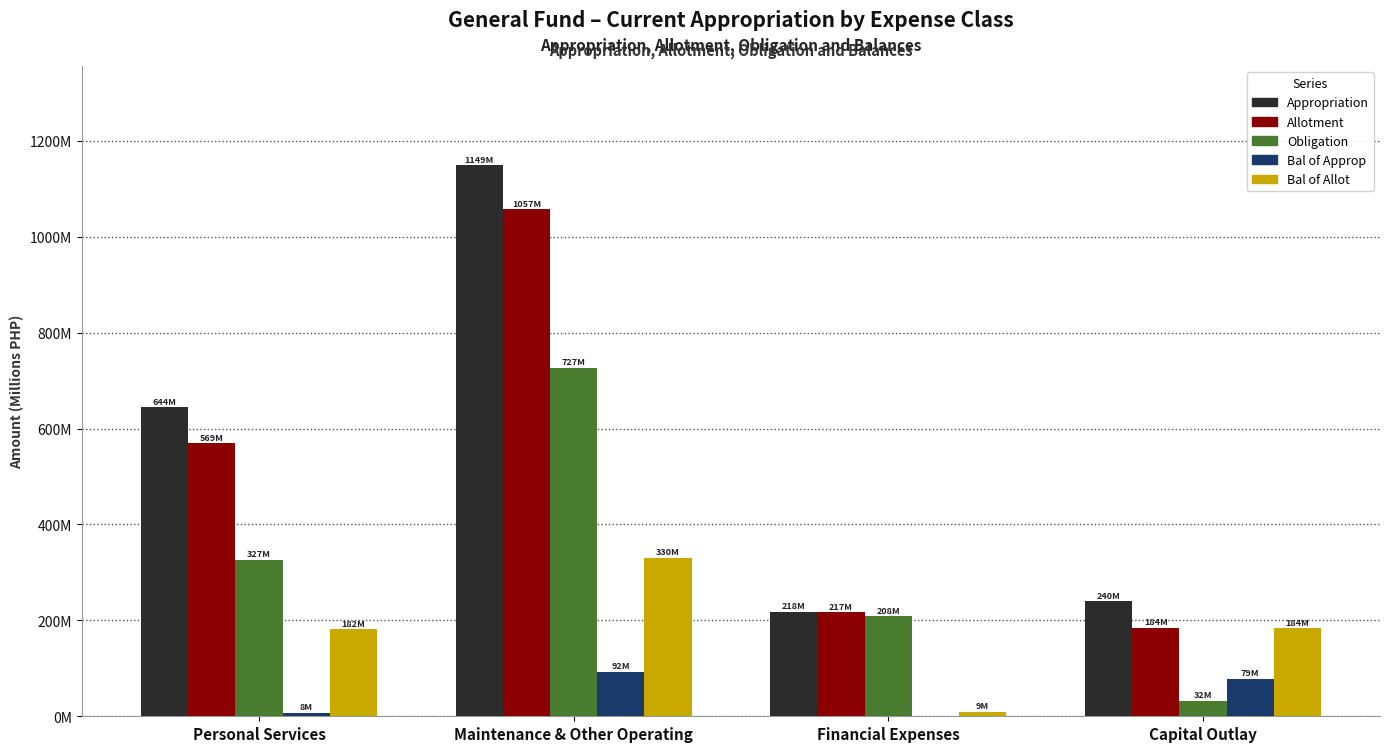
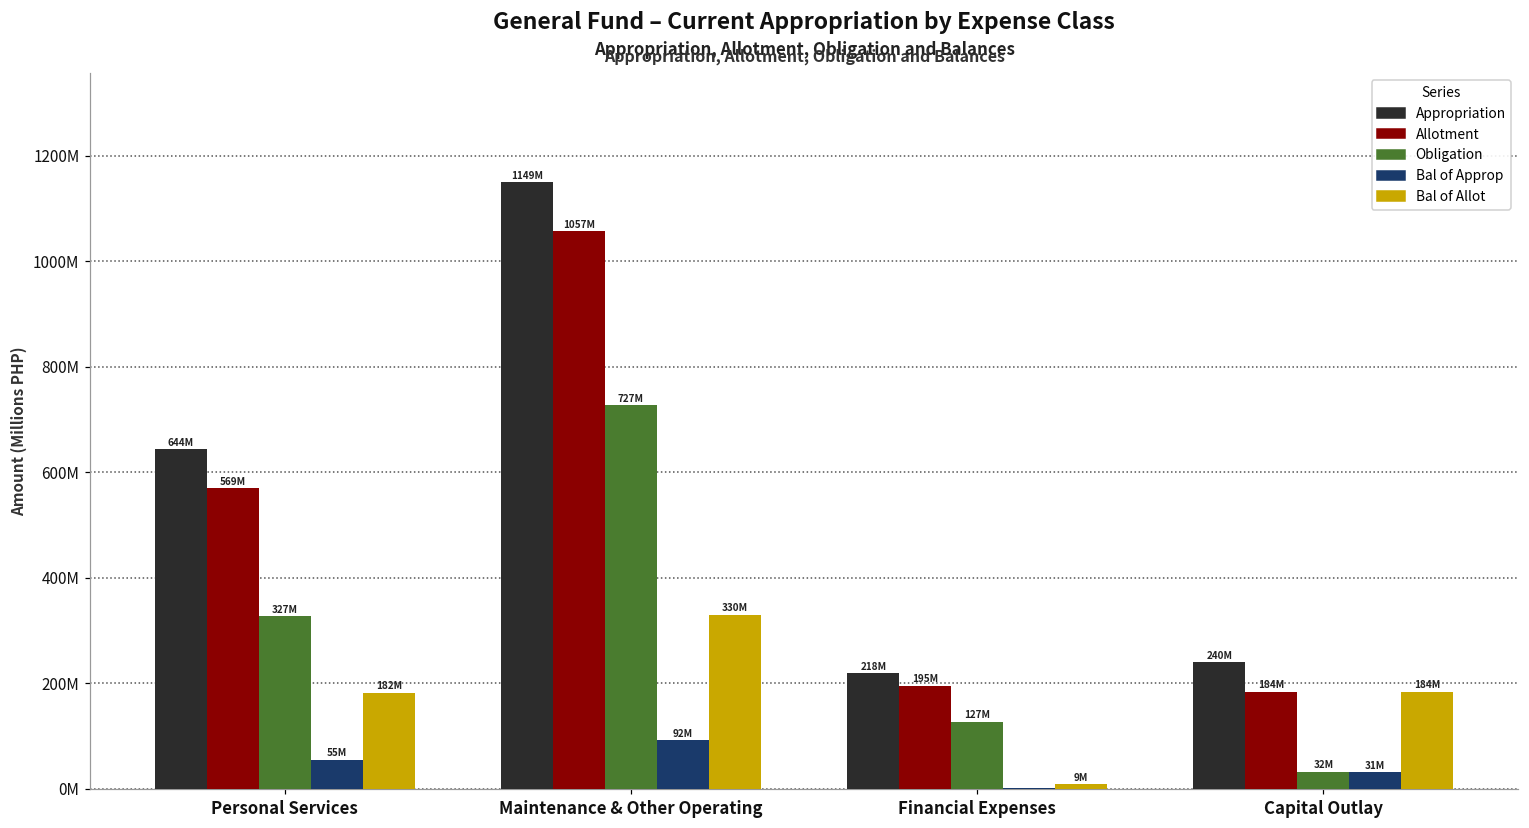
  {
    "Appropriation": {
      "Personal Services": "644M",
      "Maintenance & Other Operating": "1149M",
      "Financial Expenses": "218M",
      "Capital Outlay": "240M"
    },
    "Allotment": {
      "Personal Services": "569M",
      "Maintenance & Other Operating": "1057M",
-     "Financial Expenses": "217M",
+     "Financial Expenses": "195M",
      "Capital Outlay": "184M"
    },
    "Obligation": {
      "Personal Services": "327M",
      "Maintenance & Other Operating": "727M",
-     "Financial Expenses": "208M",
+     "Financial Expenses": "127M",
      "Capital Outlay": "32M"
    },
    "Bal of Approp": {
-     "Personal Services": "8M",
+     "Personal Services": "55M",
      "Maintenance & Other Operating": "92M",
-     "Capital Outlay": "79M"
+     "Capital Outlay": "31M"
    },
    "Bal of Allot": {
      "Personal Services": "182M",
      "Maintenance & Other Operating": "330M",
      "Financial Expenses": "9M",
      "Capital Outlay": "184M"
    }
  }
